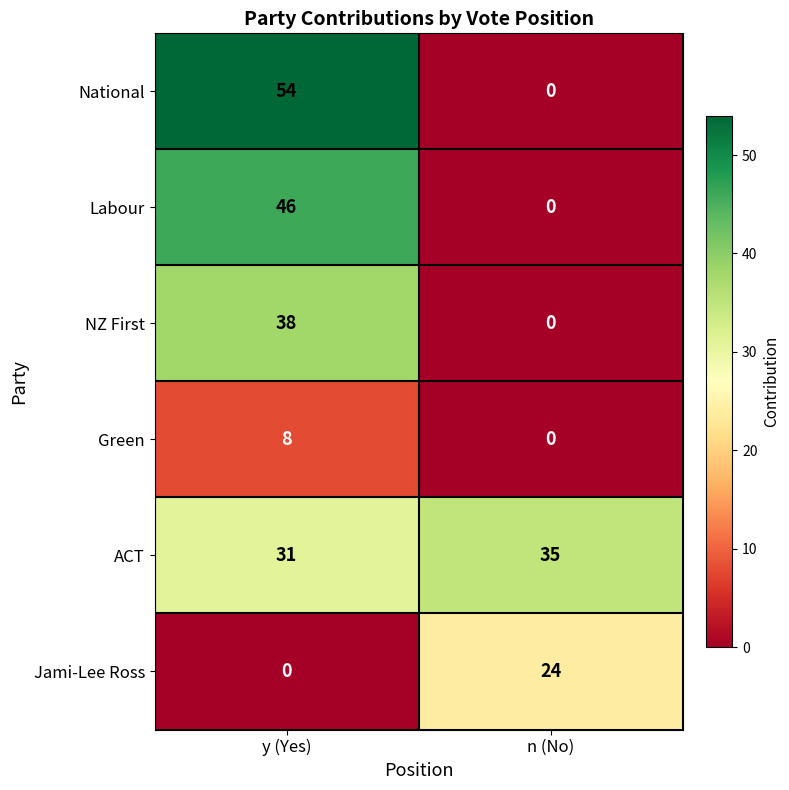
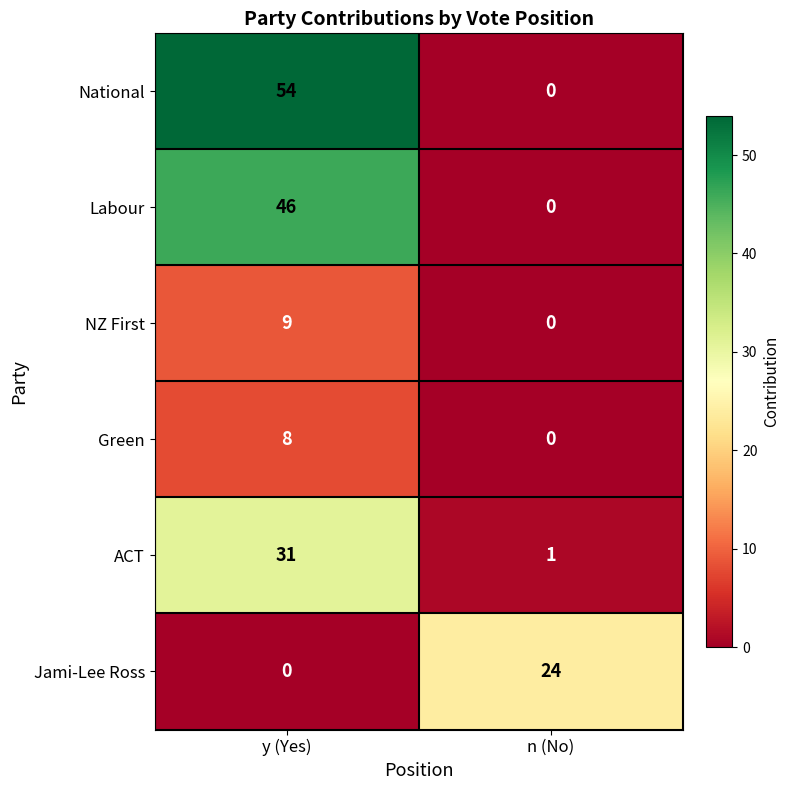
  {
    "National": {
      "y (Yes)": 54,
      "n (No)": 0
    },
    "Labour": {
      "y (Yes)": 46,
      "n (No)": 0
    },
    "NZ First": {
-     "y (Yes)": 38,
+     "y (Yes)": 9,
      "n (No)": 0
    },
    "Green": {
      "y (Yes)": 8,
      "n (No)": 0
    },
    "ACT": {
      "y (Yes)": 31,
-     "n (No)": 35
+     "n (No)": 1
    },
    "Jami-Lee Ross": {
      "y (Yes)": 0,
      "n (No)": 24
    }
  }
